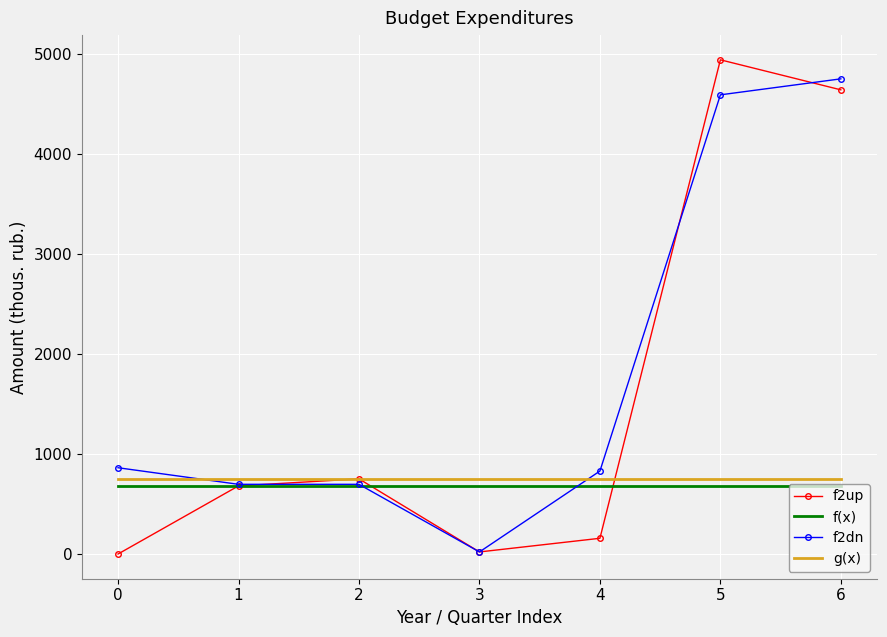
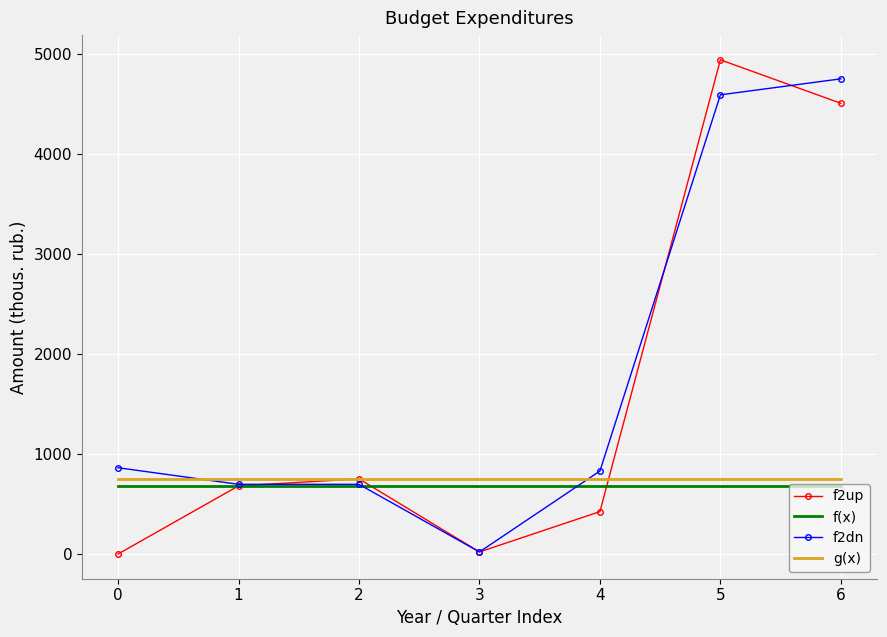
  {
    "f2up": {
      "0": 0,
-     "4": 160,
+     "4": 420,
      "5": 4940,
-     "6": 4640
+     "6": 4500
    },
    "f(x)": {
      "0": 680,
      "3": 680,
      "4": 680,
      "5": 680
    },
    "f2dn": {
      "0": 860,
      "4": 830,
      "5": 4590,
      "6": 4750
    },
    "g(x)": {
      "0": 750,
      "1": 750,
      "3": 750,
      "4": 750,
      "5": 750,
      "6": 750
    }
  }
